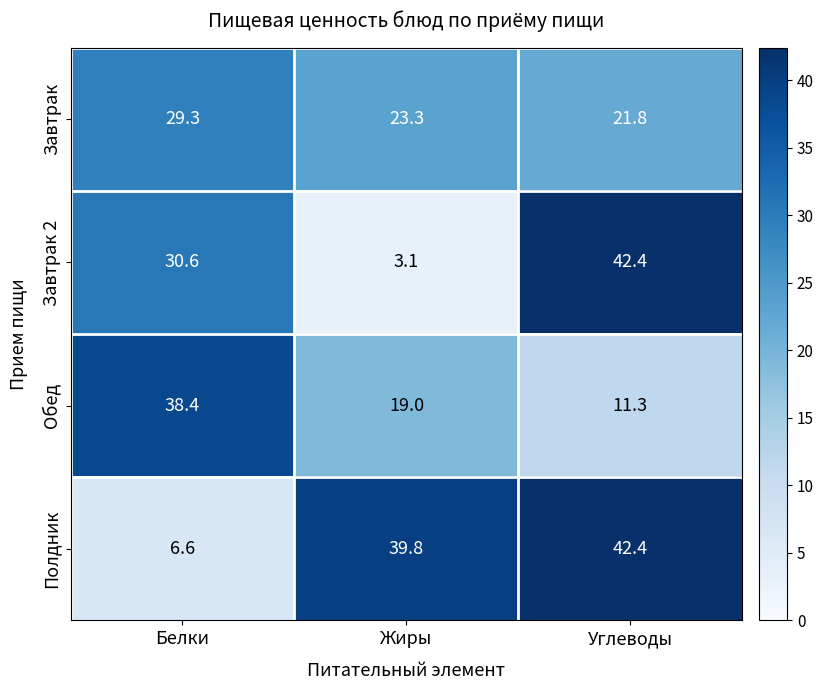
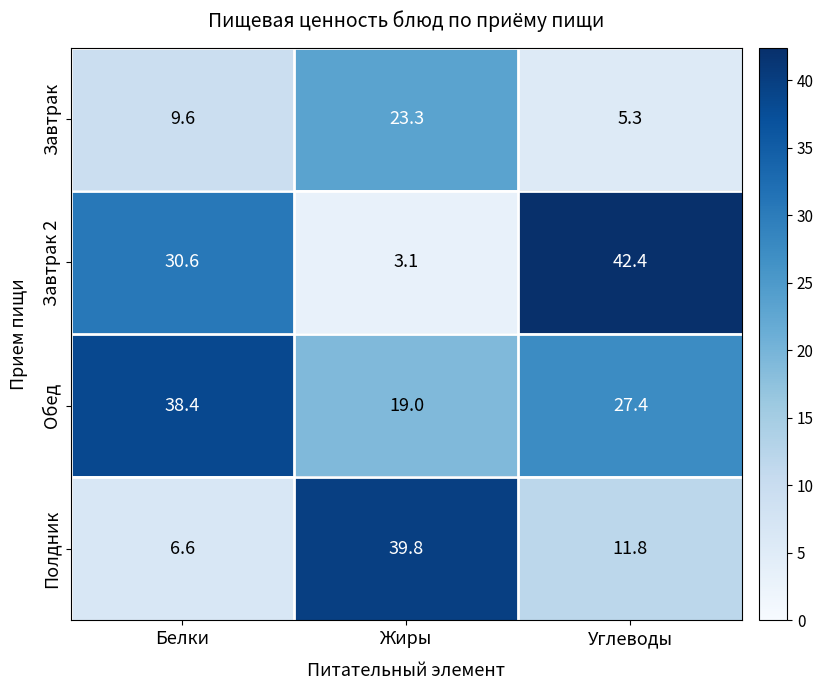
  {
    "Завтрак": {
-     "Белки": 29.3,
+     "Белки": 9.6,
      "Жиры": 23.3,
-     "Углеводы": 21.8
+     "Углеводы": 5.3
    },
    "Завтрак 2": {
      "Белки": 30.6,
      "Жиры": 3.1,
      "Углеводы": 42.4
    },
    "Обед": {
      "Белки": 38.4,
      "Жиры": 19.0,
-     "Углеводы": 11.3
+     "Углеводы": 27.4
    },
    "Полдник": {
      "Белки": 6.6,
      "Жиры": 39.8,
-     "Углеводы": 42.4
+     "Углеводы": 11.8
    }
  }
